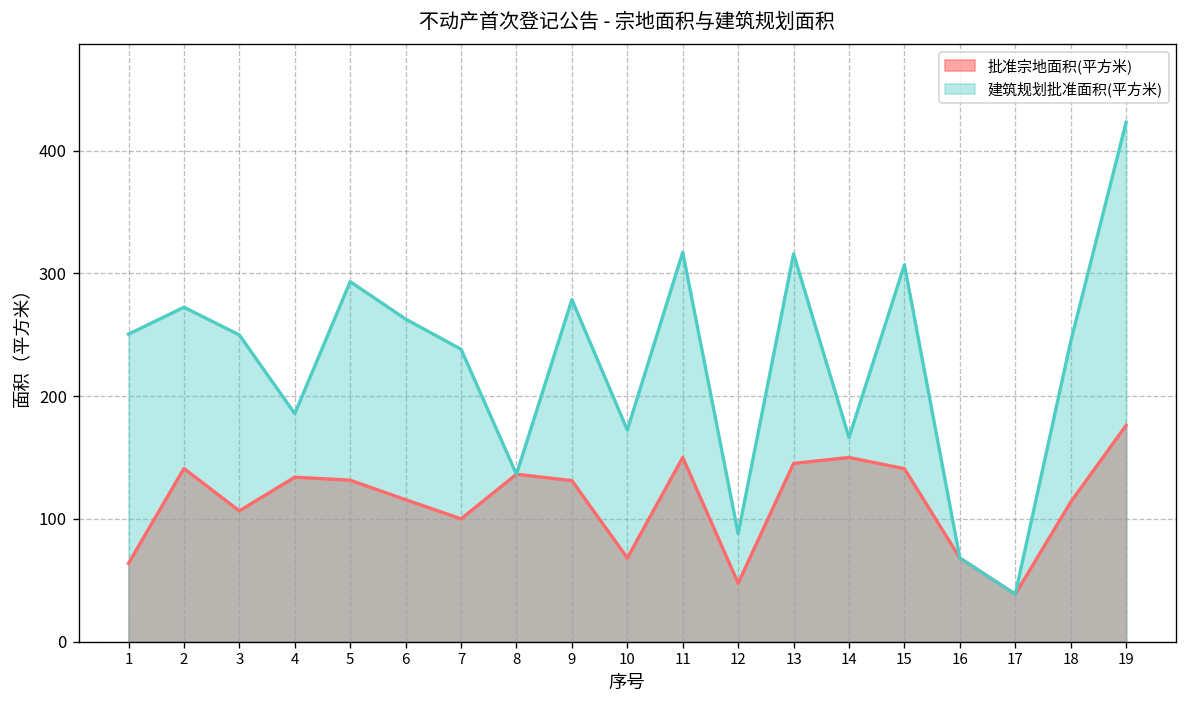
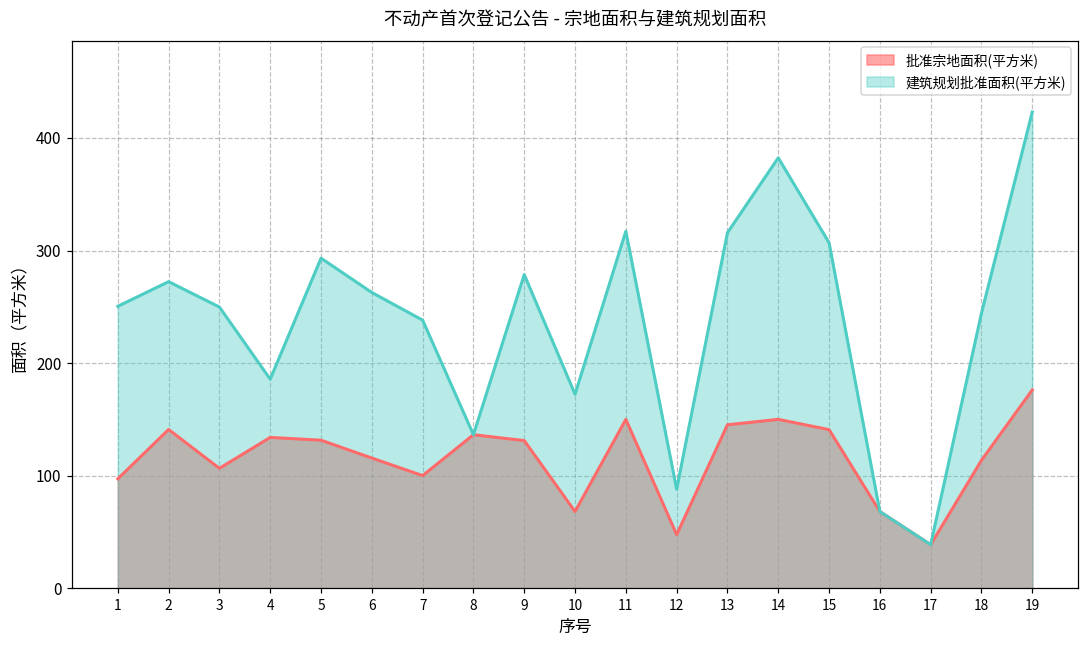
  {
    "批准宗地面积(平方米)": {
-     "1": 64,
+     "1": 97,
      "2": 141,
      "3": 107,
      "4": 134,
      "5": 132,
      "6": 116,
      "7": 100,
      "9": 131,
      "10": 68,
      "11": 150,
      "12": 48,
      "13": 145,
      "14": 150,
      "15": 141,
      "18": 114,
      "19": 176
    },
    "建筑规划批准面积(平方米)": {
      "1": 250,
      "2": 272,
      "3": 250,
      "4": 186,
      "5": 293,
      "6": 263,
      "7": 238,
      "9": 279,
      "10": 172,
      "11": 317,
      "12": 88,
      "13": 316,
-     "14": 166,
+     "14": 382,
      "15": 307,
      "18": 244,
      "19": 423
    }
  }
